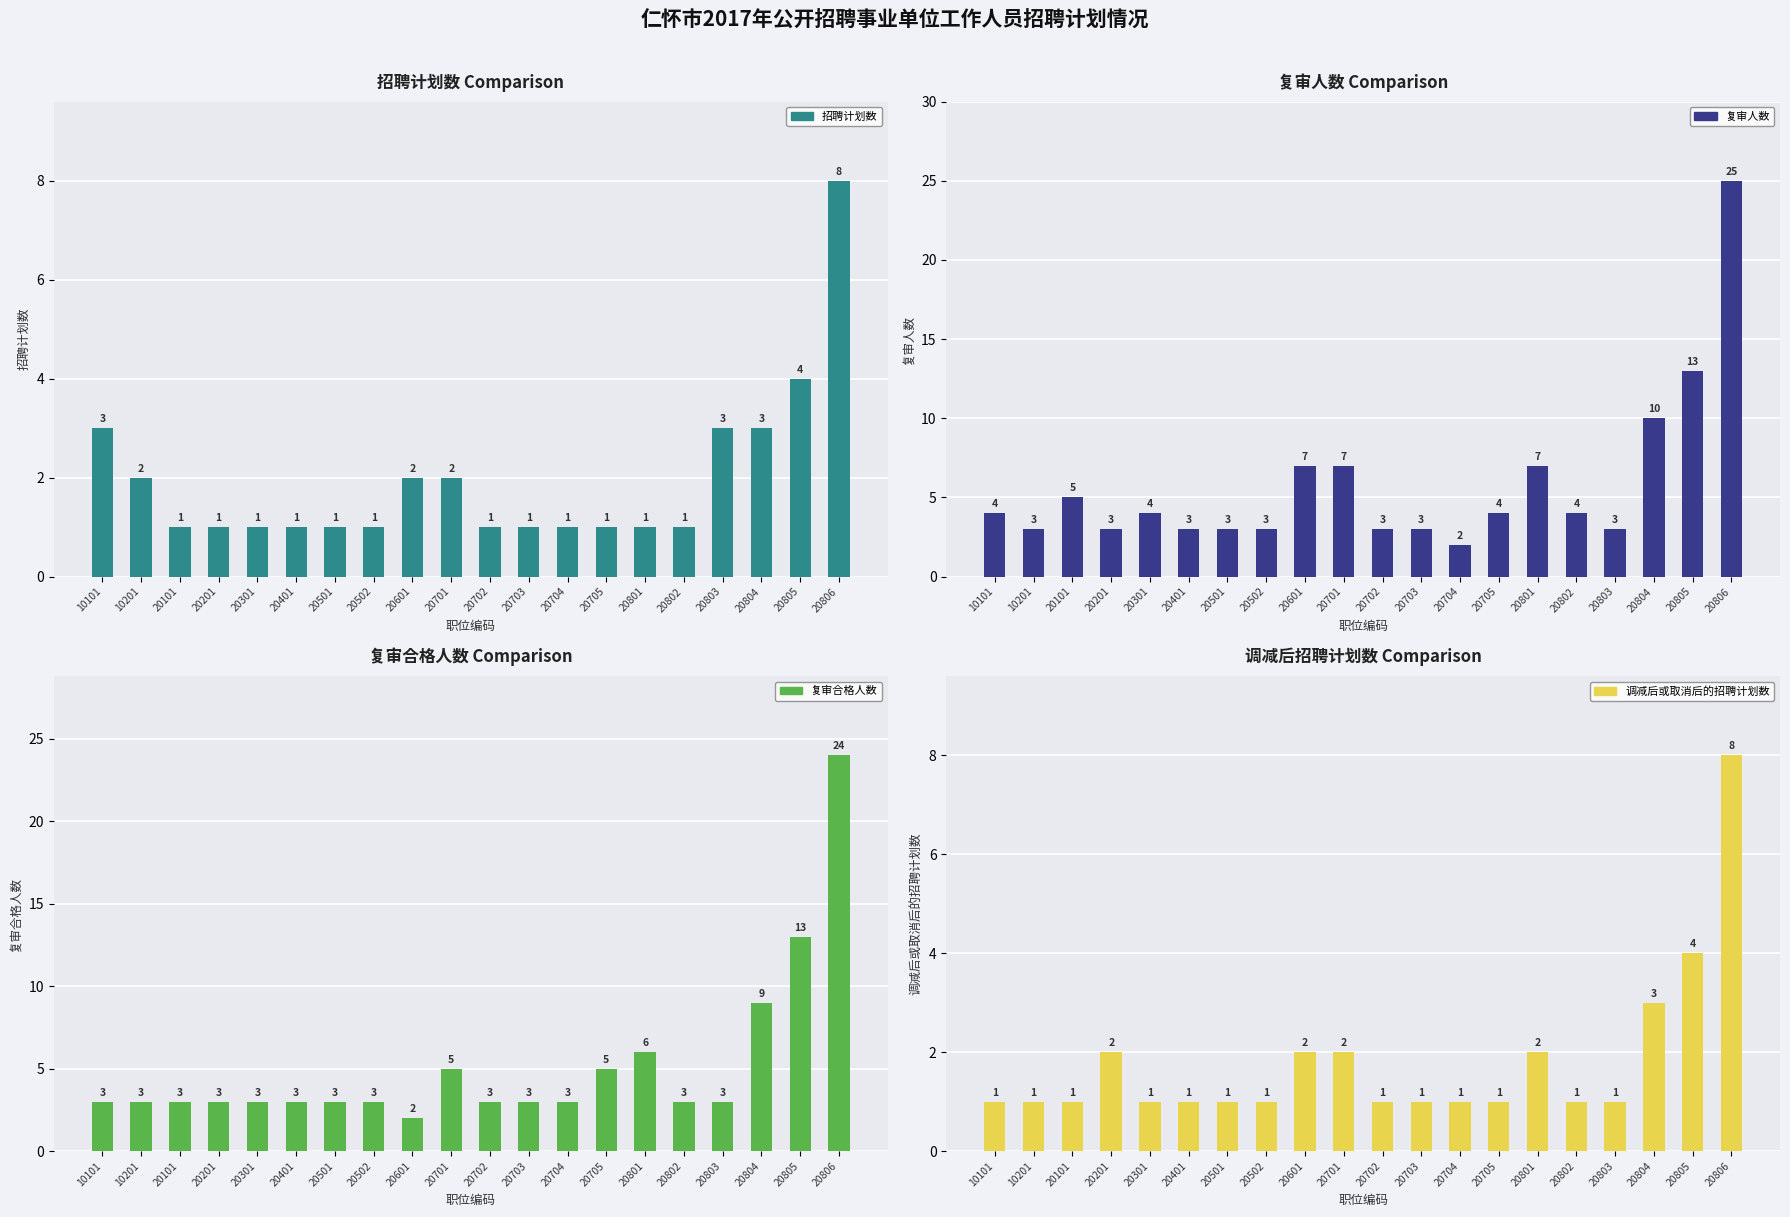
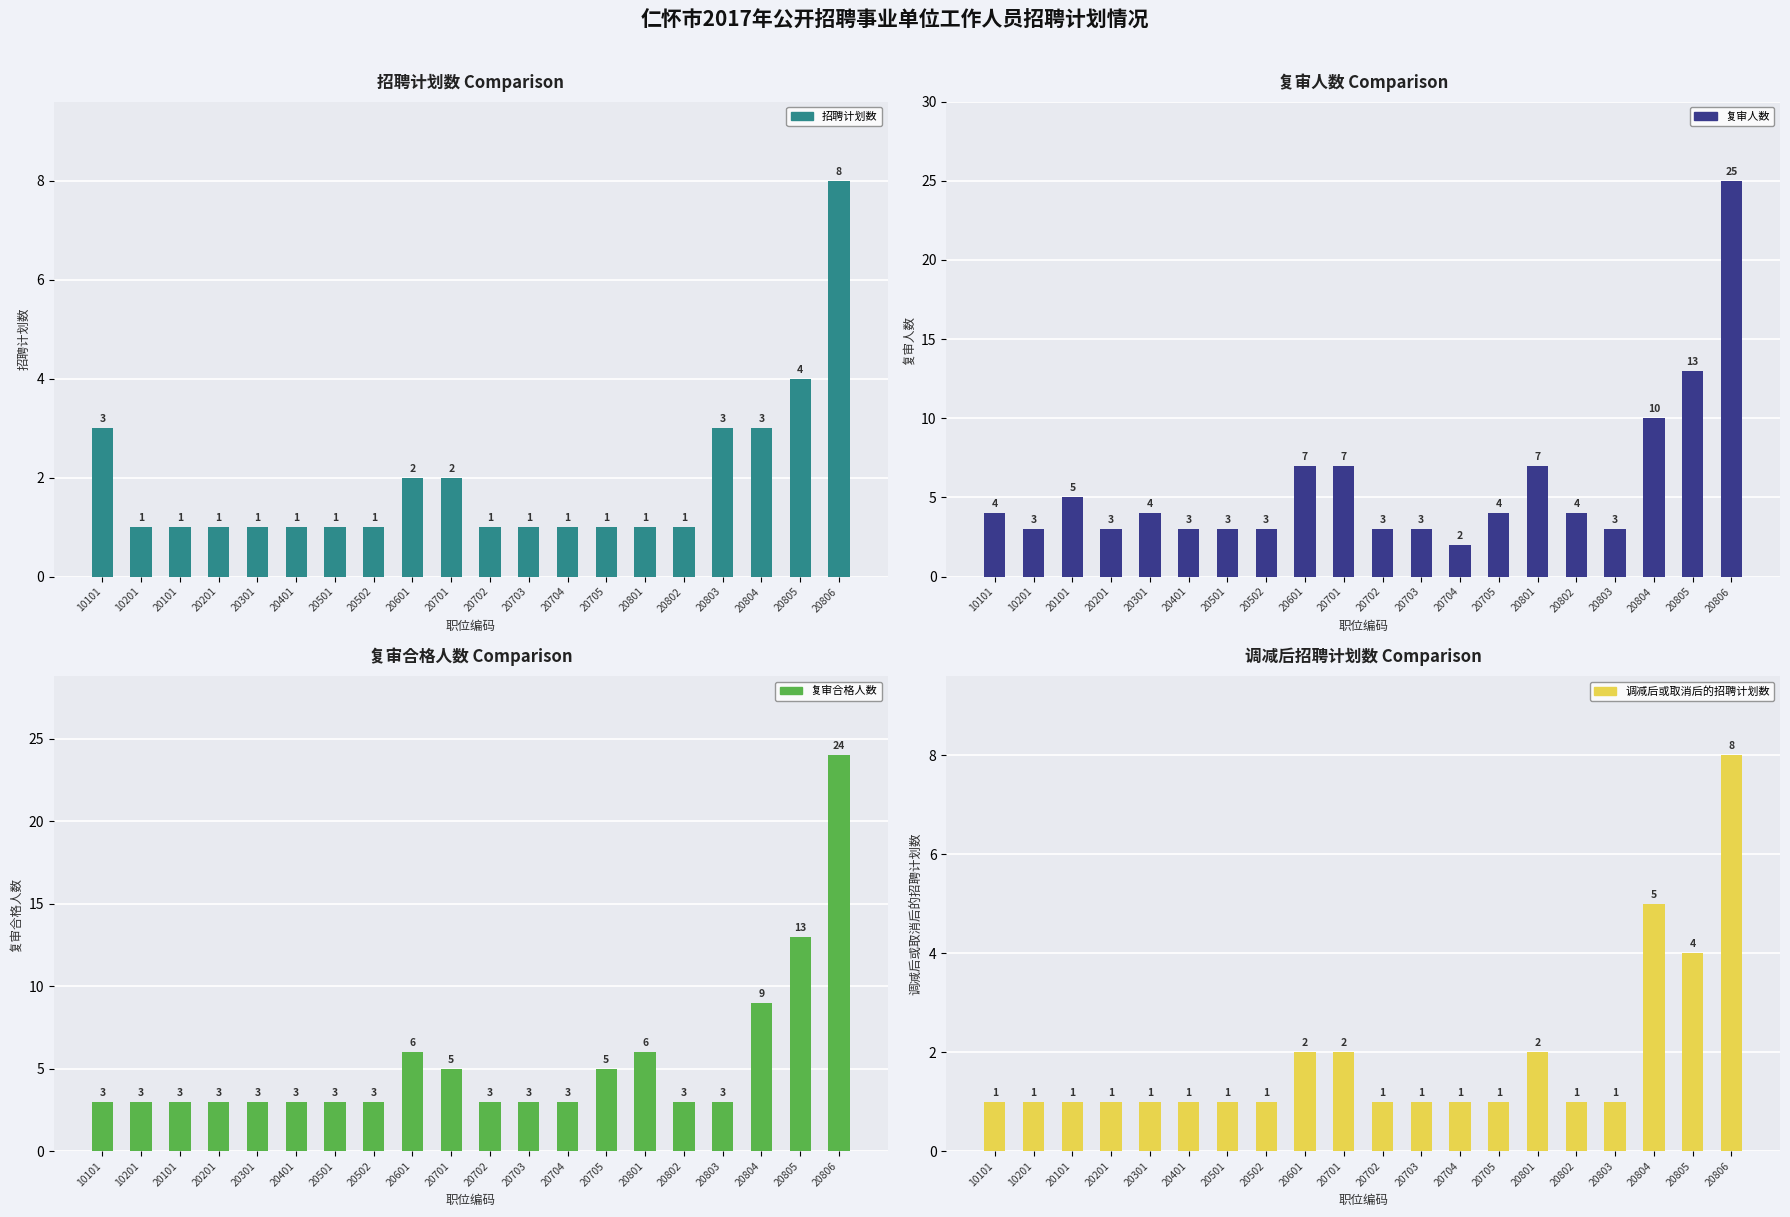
  {
    "招聘计划数 Comparison": {
      "10101": 3,
-     "10201": 2,
+     "10201": 1,
      "20101": 1,
      "20201": 1,
      "20301": 1,
      "20401": 1,
      "20501": 1,
      "20502": 1,
      "20601": 2,
      "20701": 2,
      "20702": 1,
      "20703": 1,
      "20704": 1,
      "20705": 1,
      "20801": 1,
      "20802": 1,
      "20803": 3,
      "20804": 3,
      "20805": 4,
      "20806": 8
    },
    "复审人数 Comparison": {
      "10101": 4,
      "10201": 3,
      "20101": 5,
      "20201": 3,
      "20301": 4,
      "20401": 3,
      "20501": 3,
      "20502": 3,
      "20601": 7,
      "20701": 7,
      "20702": 3,
      "20703": 3,
      "20704": 2,
      "20705": 4,
      "20801": 7,
      "20802": 4,
      "20803": 3,
      "20804": 10,
      "20805": 13,
      "20806": 25
    },
    "复审合格人数 Comparison": {
      "10101": 3,
      "10201": 3,
      "20101": 3,
      "20201": 3,
      "20301": 3,
      "20401": 3,
      "20501": 3,
      "20502": 3,
-     "20601": 2,
+     "20601": 6,
      "20701": 5,
      "20702": 3,
      "20703": 3,
      "20704": 3,
      "20705": 5,
      "20801": 6,
      "20802": 3,
      "20803": 3,
      "20804": 9,
      "20805": 13,
      "20806": 24
    },
    "调减后招聘计划数 Comparison": {
      "10101": 1,
      "10201": 1,
      "20101": 1,
-     "20201": 2,
+     "20201": 1,
      "20301": 1,
      "20401": 1,
      "20501": 1,
      "20502": 1,
      "20601": 2,
      "20701": 2,
      "20702": 1,
      "20703": 1,
      "20704": 1,
      "20705": 1,
      "20801": 2,
      "20802": 1,
      "20803": 1,
-     "20804": 3,
+     "20804": 5,
      "20805": 4,
      "20806": 8
    }
  }
